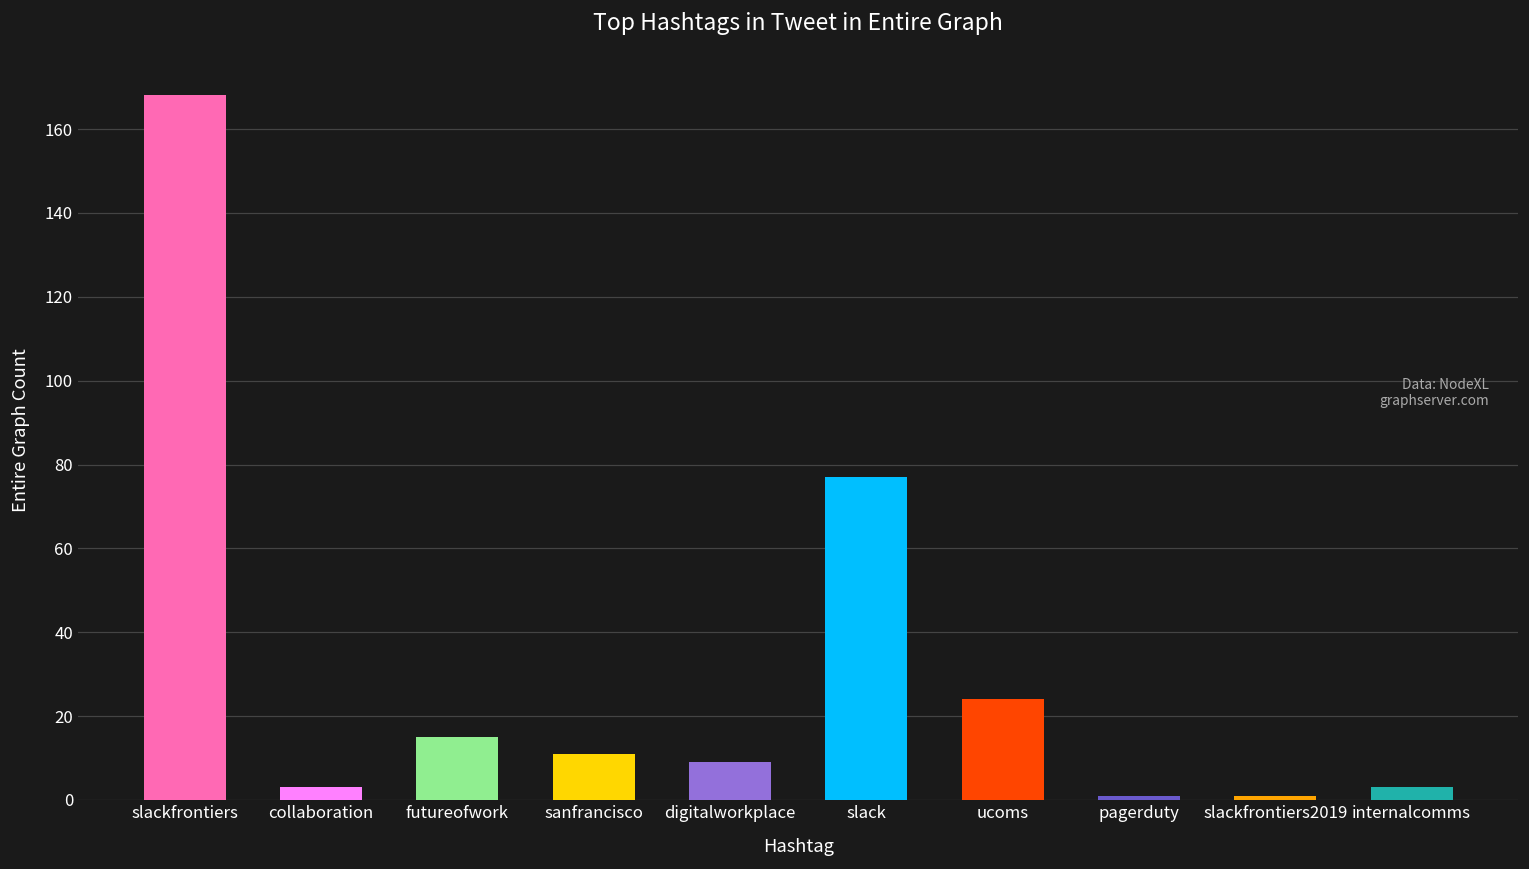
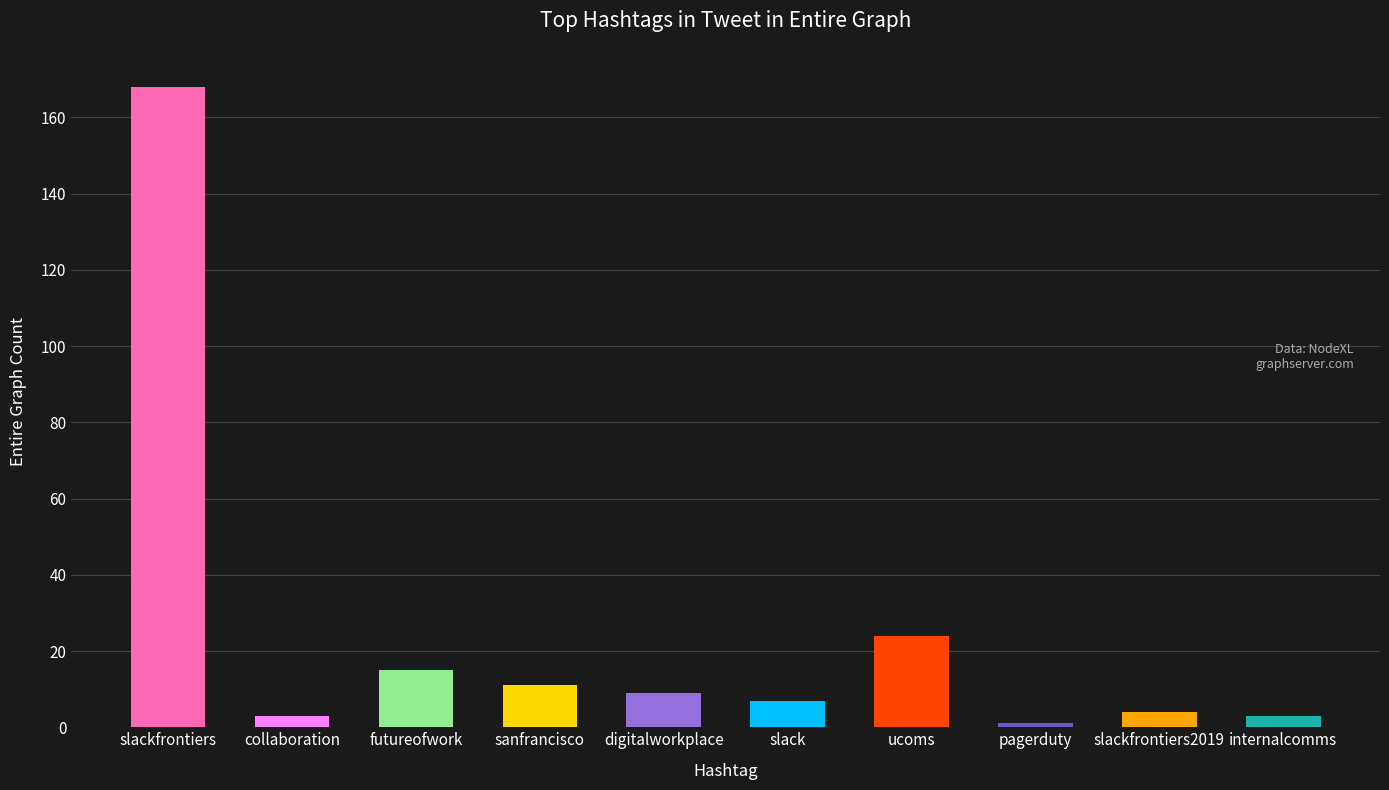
  {
    "slackfrontiers": 168,
    "collaboration": 3,
    "futureofwork": 15,
    "sanfrancisco": 11,
    "digitalworkplace": 9,
-   "slack": 77,
+   "slack": 7,
    "ucoms": 24,
    "pagerduty": 1,
-   "slackfrontiers2019": 1,
+   "slackfrontiers2019": 4,
    "internalcomms": 3
  }
